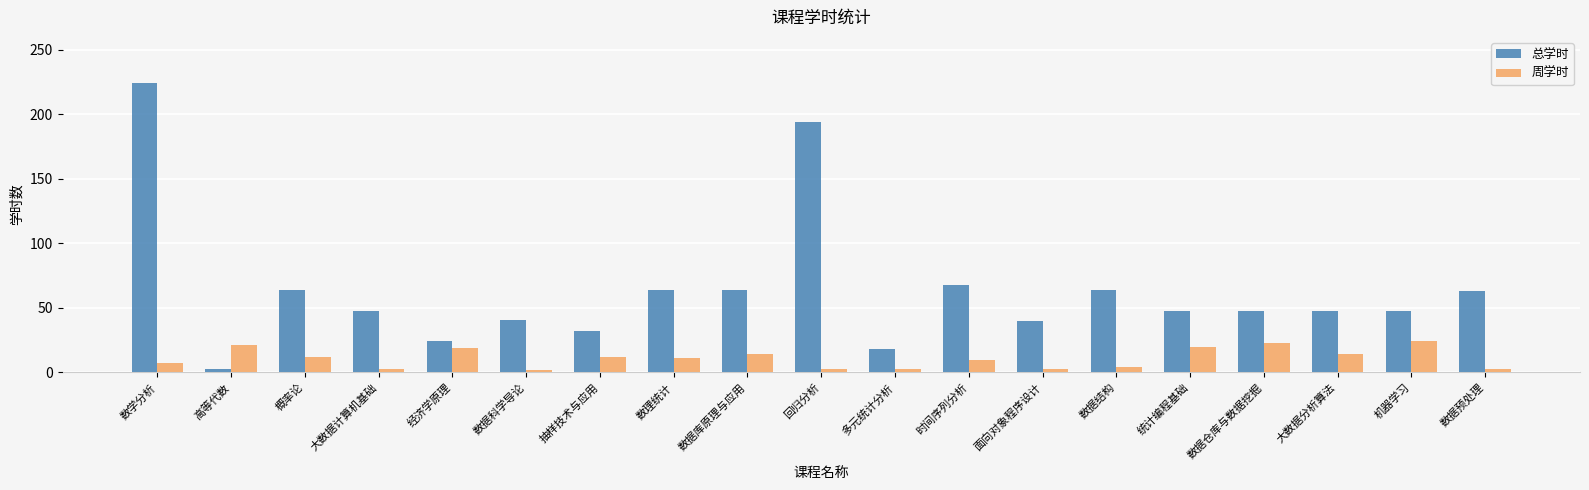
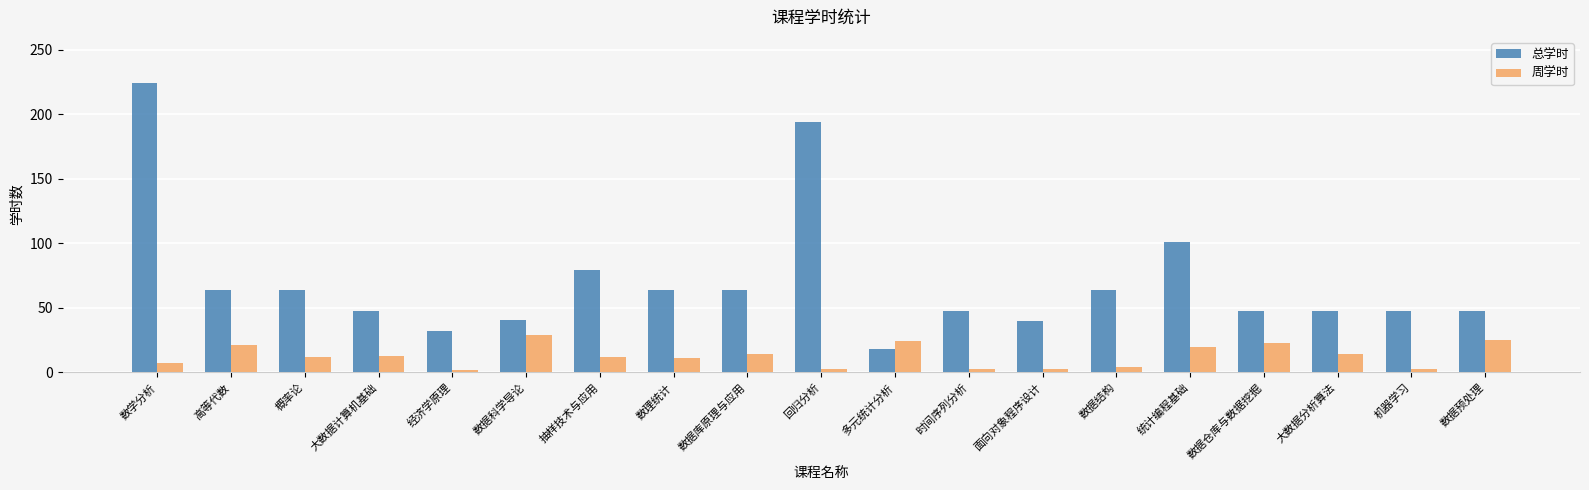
  {
    "总学时": {
      "数学分析": 224,
-     "高等代数": 3,
+     "高等代数": 64,
      "概率论": 64,
      "大数据计算机基础": 48,
-     "经济学原理": 24,
+     "经济学原理": 32,
      "数据科学导论": 41,
-     "抽样技术与应用": 32,
+     "抽样技术与应用": 79,
      "数理统计": 64,
      "数据库原理与应用": 64,
      "回归分析": 194,
      "多元统计分析": 18,
-     "时间序列分析": 68,
+     "时间序列分析": 48,
      "面向对象程序设计": 40,
      "数据结构": 64,
-     "统计编程基础": 48,
+     "统计编程基础": 101,
      "数据仓库与数据挖掘": 48,
      "大数据分析算法": 48,
      "机器学习": 48,
-     "数据预处理": 63
+     "数据预处理": 48
    },
    "周学时": {
      "数学分析": 7,
      "高等代数": 21,
      "概率论": 12,
-     "大数据计算机基础": 3,
-     "经济学原理": 19,
-     "数据科学导论": 2,
+     "大数据计算机基础": 13,
+     "经济学原理": 2,
+     "数据科学导论": 29,
      "抽样技术与应用": 12,
      "数理统计": 11,
      "数据库原理与应用": 14,
      "回归分析": 3,
-     "多元统计分析": 3,
-     "时间序列分析": 10,
+     "多元统计分析": 24,
+     "时间序列分析": 3,
      "面向对象程序设计": 3,
      "数据结构": 4,
      "统计编程基础": 20,
      "数据仓库与数据挖掘": 23,
      "大数据分析算法": 14,
-     "机器学习": 24,
-     "数据预处理": 3
+     "机器学习": 3,
+     "数据预处理": 25
    }
  }
